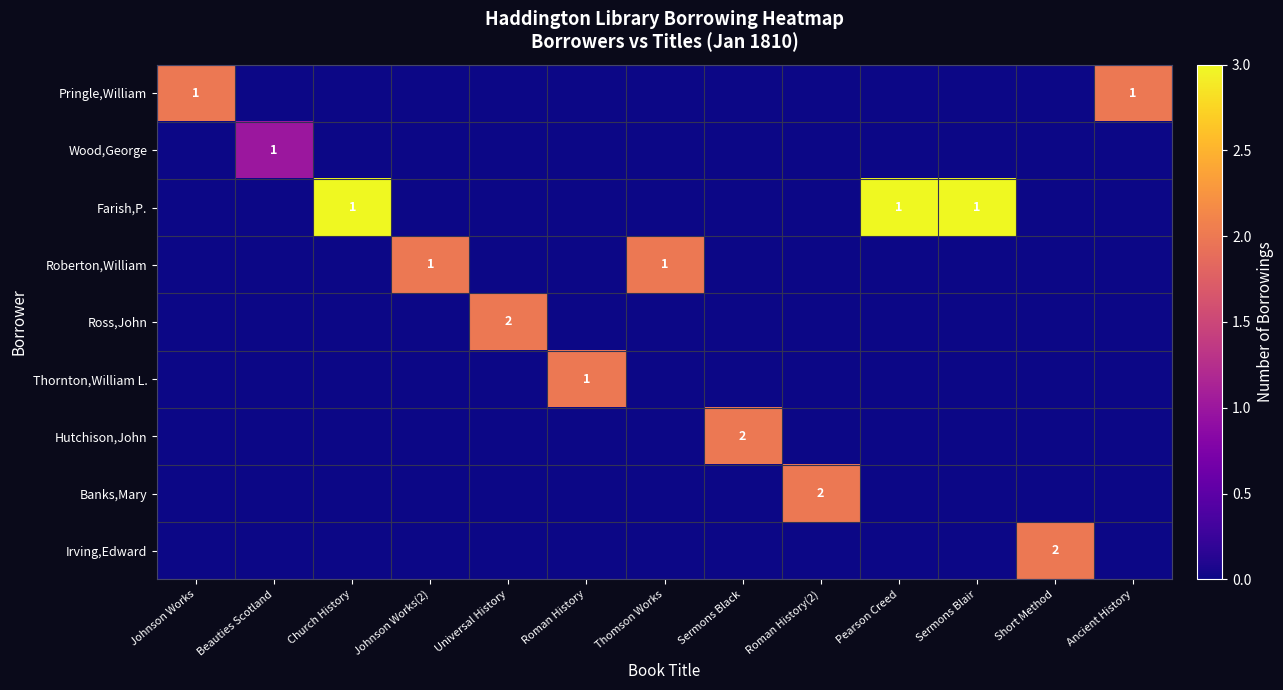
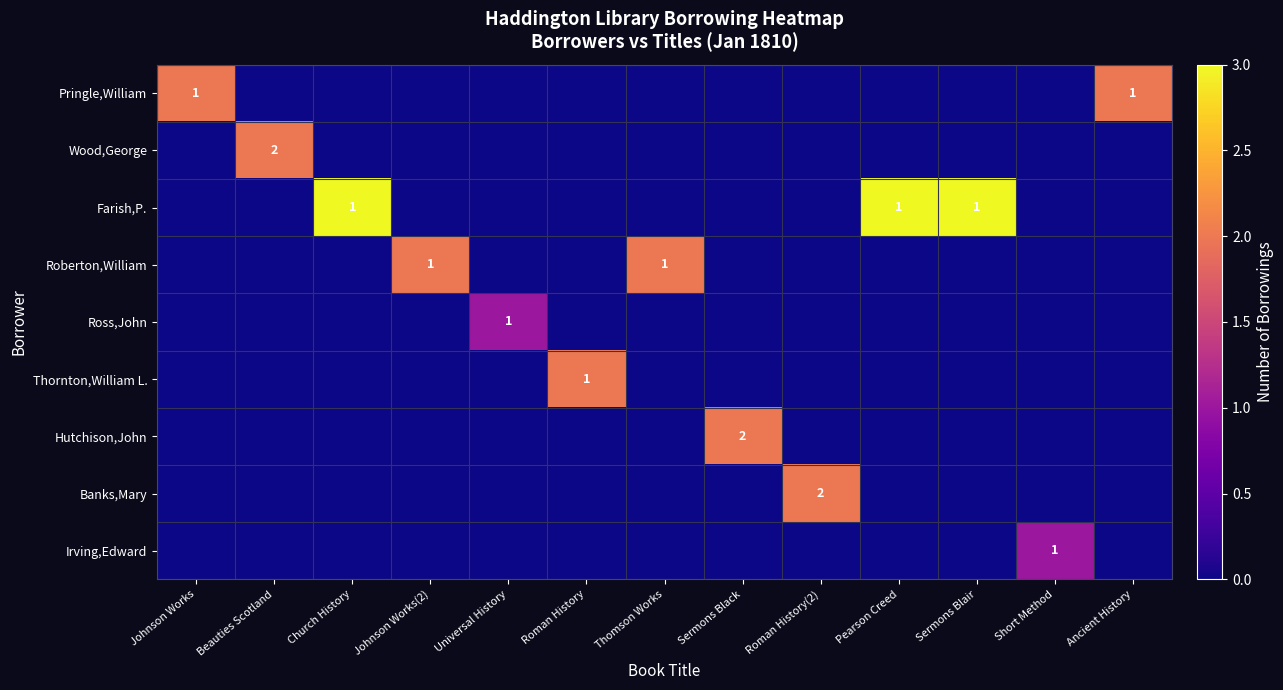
  {
    "Pringle,William": {
      "Johnson Works": 1,
      "Ancient History": 1
    },
    "Wood,George": {
-     "Beauties Scotland": 1
+     "Beauties Scotland": 2
    },
    "Farish,P.": {
      "Church History": 1,
      "Pearson Creed": 1,
      "Sermons Blair": 1
    },
    "Roberton,William": {
      "Johnson Works(2)": 1,
      "Thomson Works": 1
    },
    "Ross,John": {
-     "Universal History": 2
+     "Universal History": 1
    },
    "Thornton,William L.": {
      "Roman History": 1
    },
    "Hutchison,John": {
      "Sermons Black": 2
    },
    "Banks,Mary": {
      "Roman History(2)": 2
    },
    "Irving,Edward": {
-     "Short Method": 2
+     "Short Method": 1
    }
  }
